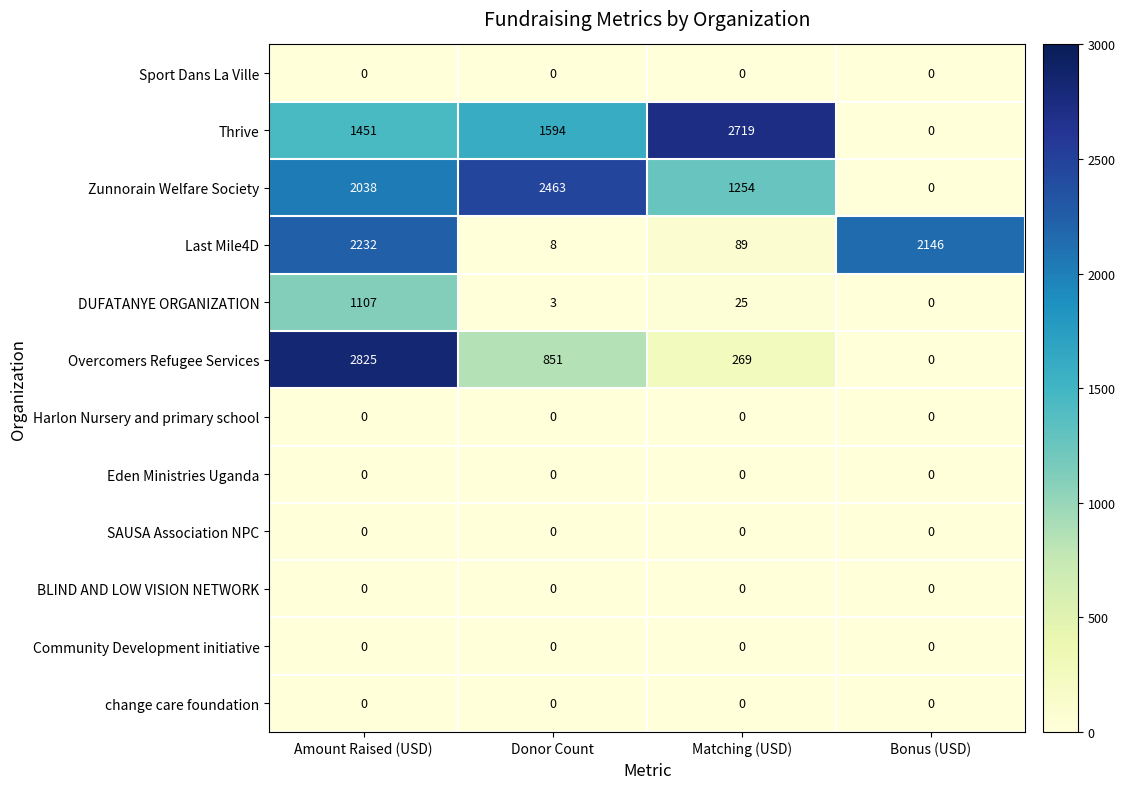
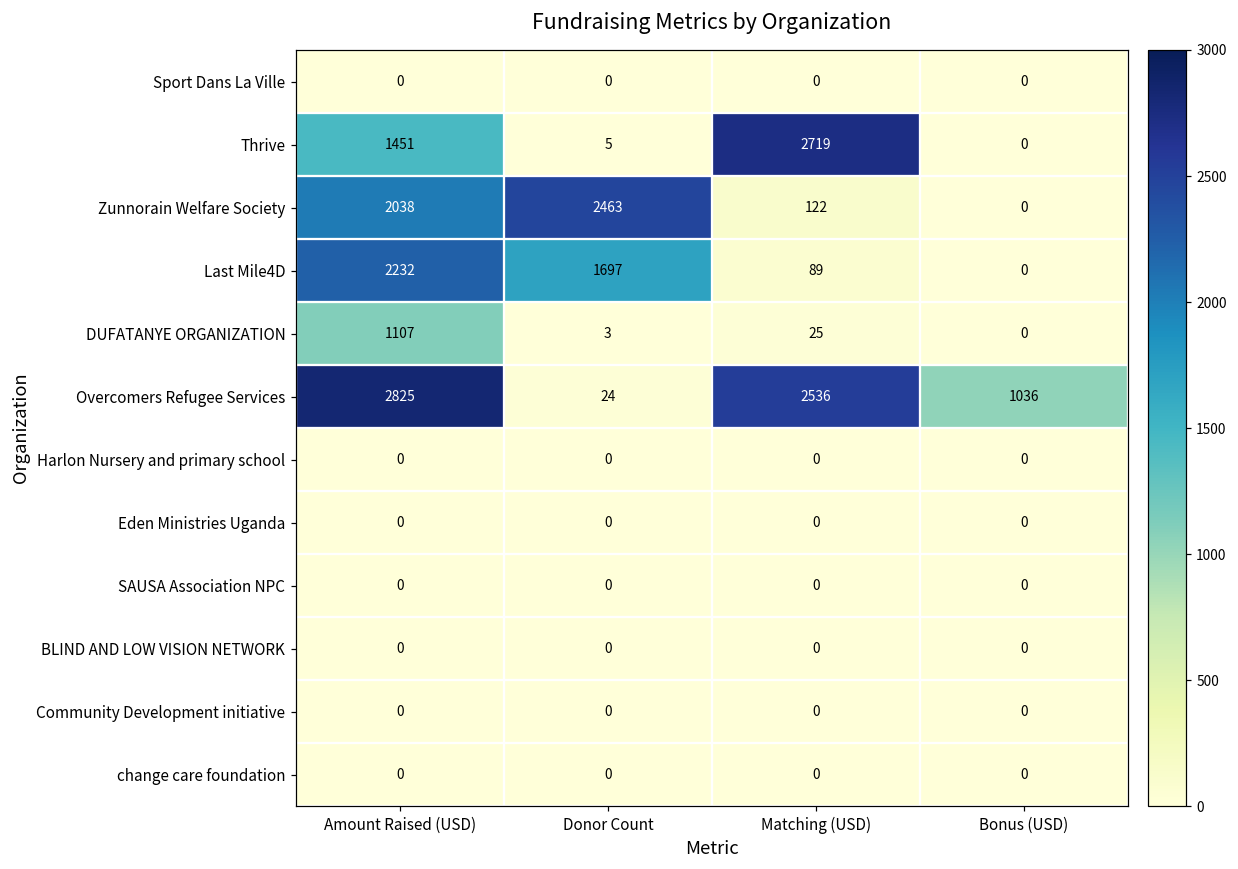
  {
    "Sport Dans La Ville": {
      "Amount Raised (USD)": 0,
      "Donor Count": 0,
      "Matching (USD)": 0,
      "Bonus (USD)": 0
    },
    "Thrive": {
      "Amount Raised (USD)": 1451,
-     "Donor Count": 1594,
+     "Donor Count": 5,
      "Matching (USD)": 2719,
      "Bonus (USD)": 0
    },
    "Zunnorain Welfare Society": {
      "Amount Raised (USD)": 2038,
      "Donor Count": 2463,
-     "Matching (USD)": 1254,
+     "Matching (USD)": 122,
      "Bonus (USD)": 0
    },
    "Last Mile4D": {
      "Amount Raised (USD)": 2232,
-     "Donor Count": 8,
+     "Donor Count": 1697,
      "Matching (USD)": 89,
-     "Bonus (USD)": 2146
+     "Bonus (USD)": 0
    },
    "DUFATANYE ORGANIZATION": {
      "Amount Raised (USD)": 1107,
      "Donor Count": 3,
      "Matching (USD)": 25,
      "Bonus (USD)": 0
    },
    "Overcomers Refugee Services": {
      "Amount Raised (USD)": 2825,
-     "Donor Count": 851,
-     "Matching (USD)": 269,
-     "Bonus (USD)": 0
+     "Donor Count": 24,
+     "Matching (USD)": 2536,
+     "Bonus (USD)": 1036
    },
    "Harlon Nursery and primary school": {
      "Amount Raised (USD)": 0,
      "Donor Count": 0,
      "Matching (USD)": 0,
      "Bonus (USD)": 0
    },
    "Eden Ministries Uganda": {
      "Amount Raised (USD)": 0,
      "Donor Count": 0,
      "Matching (USD)": 0,
      "Bonus (USD)": 0
    },
    "SAUSA Association NPC": {
      "Amount Raised (USD)": 0,
      "Donor Count": 0,
      "Matching (USD)": 0,
      "Bonus (USD)": 0
    },
    "BLIND AND LOW VISION NETWORK": {
      "Amount Raised (USD)": 0,
      "Donor Count": 0,
      "Matching (USD)": 0,
      "Bonus (USD)": 0
    },
    "Community Development initiative": {
      "Amount Raised (USD)": 0,
      "Donor Count": 0,
      "Matching (USD)": 0,
      "Bonus (USD)": 0
    },
    "change care foundation": {
      "Amount Raised (USD)": 0,
      "Donor Count": 0,
      "Matching (USD)": 0,
      "Bonus (USD)": 0
    }
  }
